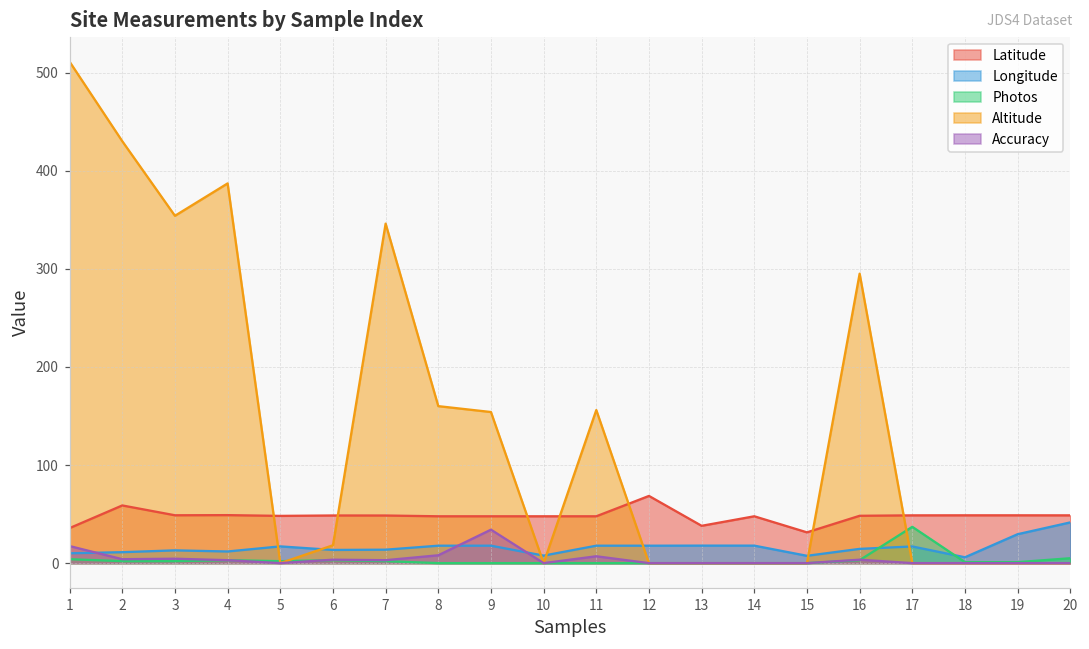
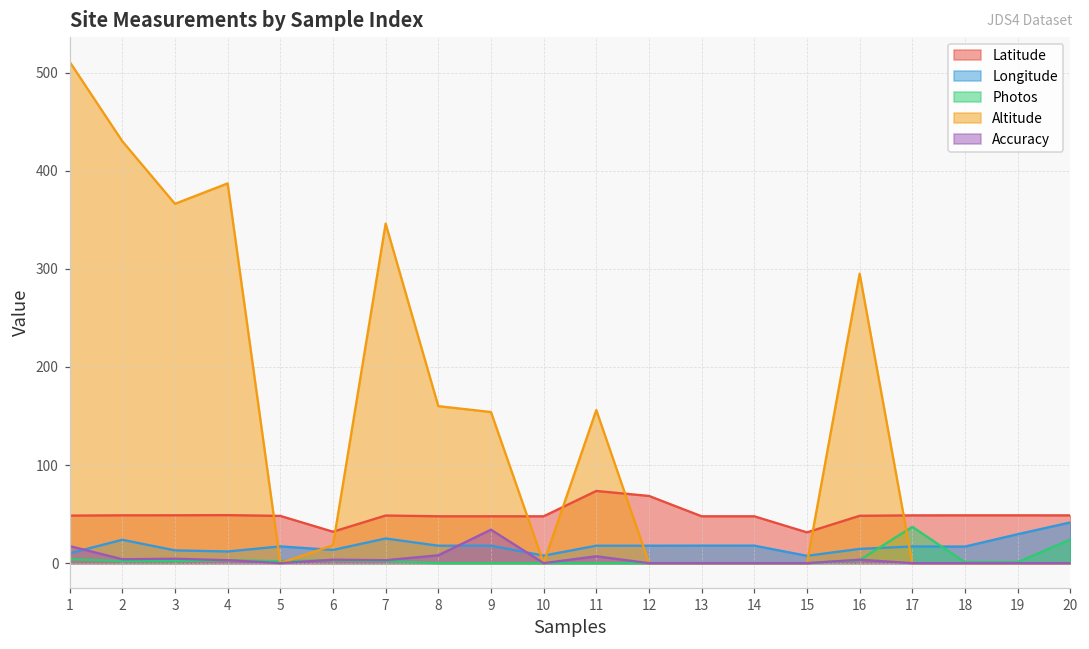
  {
    "Latitude": {
-     "1": 40,
-     "2": 60,
+     "1": 50,
+     "2": 50,
      "3": 50,
      "4": 50,
      "5": 50,
-     "6": 50,
+     "6": 30,
      "7": 50,
      "8": 50,
      "9": 50,
      "10": 50,
-     "11": 50,
+     "11": 70,
      "12": 70,
-     "13": 40,
+     "13": 50,
      "14": 50,
      "15": 30,
      "16": 50,
      "17": 50,
      "18": 50,
      "19": 50,
      "20": 50
    },
    "Longitude": {
      "1": 10,
-     "2": 10,
+     "2": 20,
      "3": 10,
      "4": 10,
      "5": 20,
      "6": 10,
-     "7": 10,
+     "7": 30,
      "8": 20,
      "9": 20,
      "10": 10,
      "11": 20,
      "12": 20,
      "13": 20,
      "14": 20,
      "15": 10,
      "16": 10,
      "17": 20,
-     "18": 10,
+     "18": 20,
      "19": 30,
      "20": 40
    },
    "Photos": {
      "1": 0,
      "8": 0,
      "9": 0,
      "11": 0,
      "17": 40,
-     "20": 10
+     "20": 20
    },
    "Altitude": {
      "1": 510,
      "2": 430,
-     "3": 350,
+     "3": 370,
      "4": 390,
      "6": 20,
      "7": 350,
      "8": 160,
      "9": 150,
      "11": 160,
      "16": 300
    },
    "Accuracy": {
      "1": 20,
      "8": 10,
      "9": 30,
      "11": 10
    }
  }
